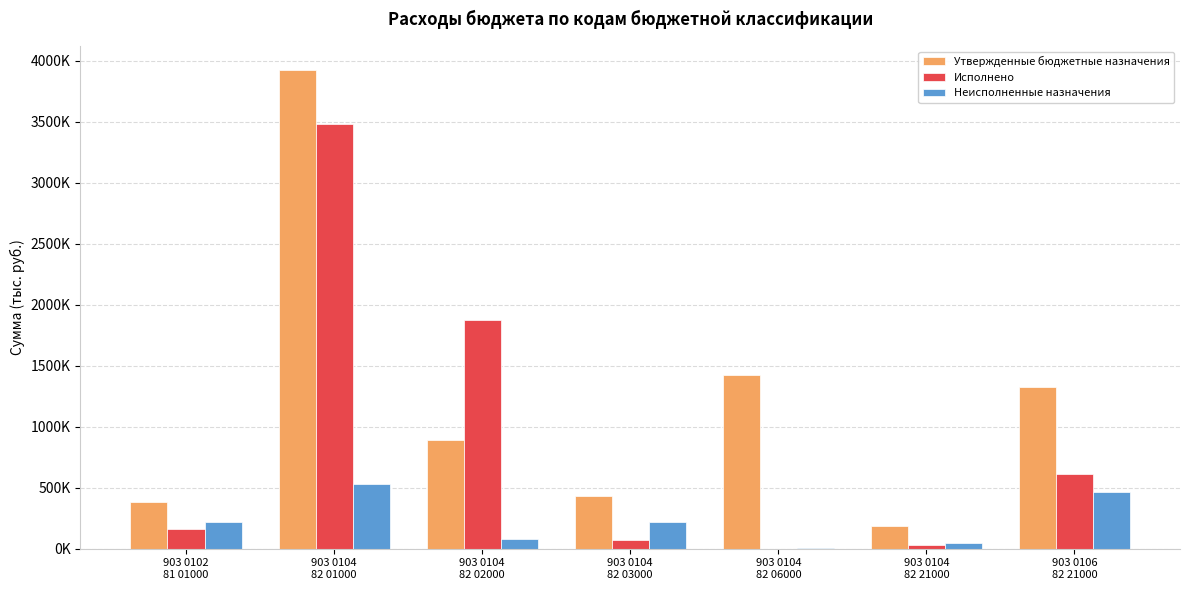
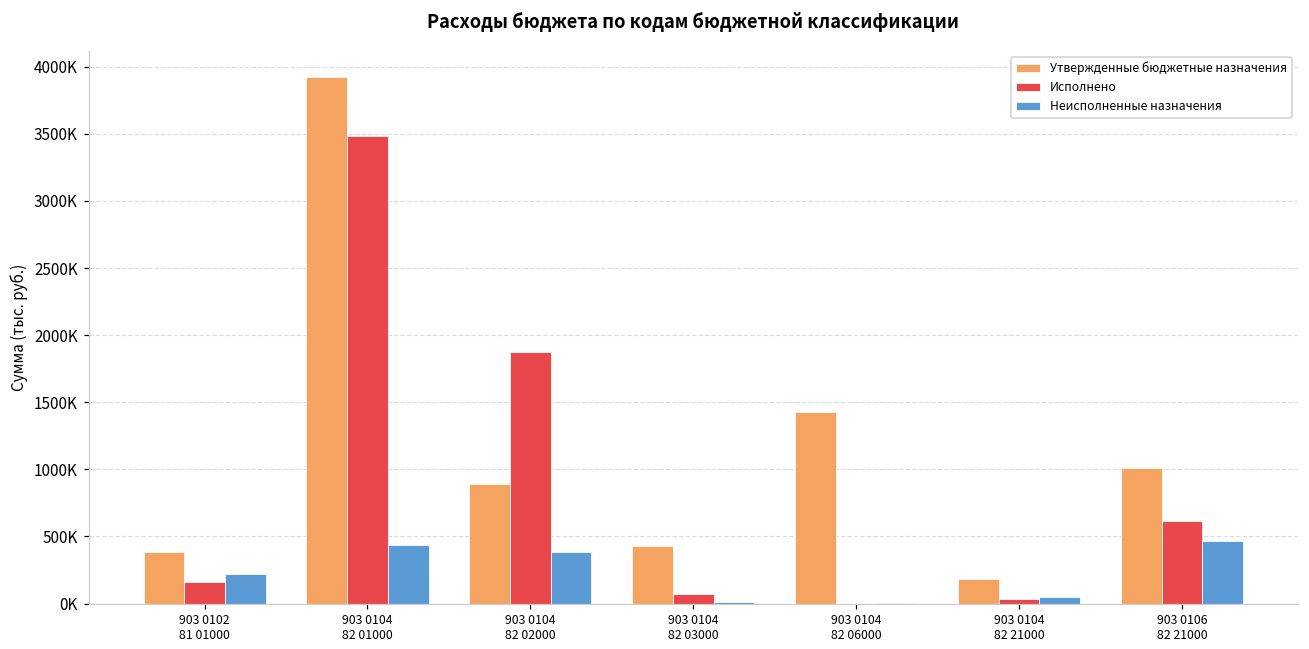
  {
    "Утвержденные бюджетные назначения": {
      "903 0102 81 01000": 380000,
      "903 0104 82 01000": 3920000,
      "903 0104 82 02000": 890000,
      "903 0104 82 03000": 430000,
      "903 0104 82 06000": 1420000,
      "903 0104 82 21000": 180000,
-     "903 0106 82 21000": 1320000
+     "903 0106 82 21000": 1010000
    },
    "Исполнено": {
      "903 0102 81 01000": 160000,
      "903 0104 82 01000": 3480000,
      "903 0104 82 02000": 1880000,
      "903 0104 82 03000": 70000,
      "903 0104 82 06000": 0,
      "903 0104 82 21000": 30000,
      "903 0106 82 21000": 620000
    },
    "Неисполненные назначения": {
      "903 0102 81 01000": 220000,
-     "903 0104 82 01000": 530000,
-     "903 0104 82 02000": 80000,
-     "903 0104 82 03000": 220000,
+     "903 0104 82 01000": 440000,
+     "903 0104 82 02000": 390000,
+     "903 0104 82 03000": 10000,
      "903 0104 82 21000": 50000,
      "903 0106 82 21000": 470000
    }
  }
